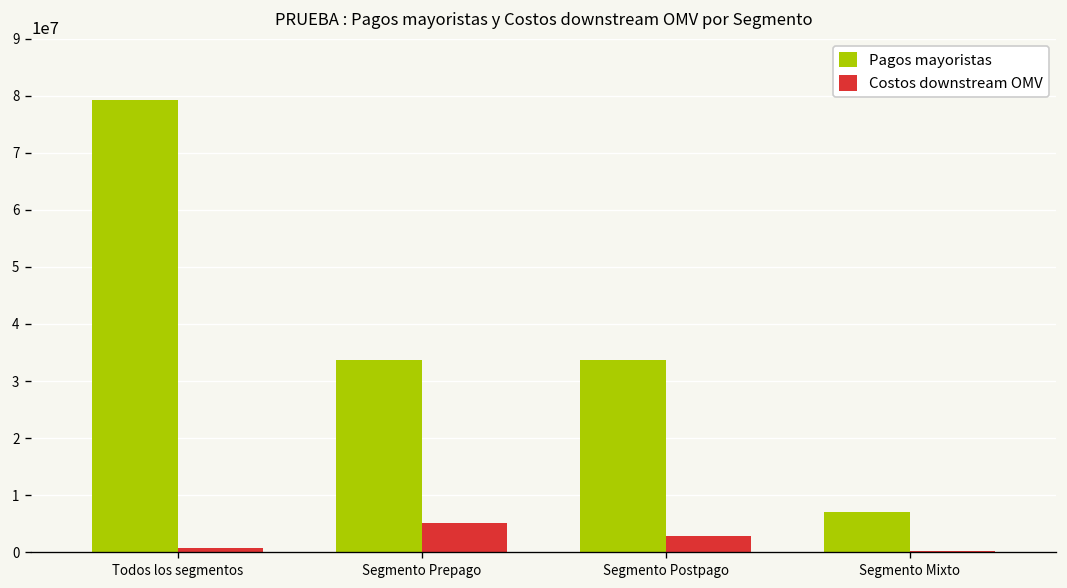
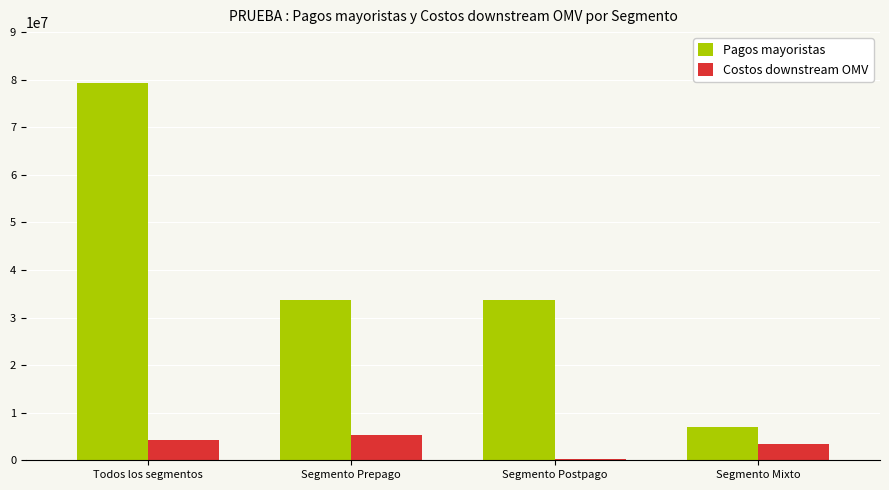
  {
    "Pagos mayoristas": {
      "Todos los segmentos": 79000000,
      "Segmento Prepago": 34000000,
      "Segmento Postpago": 34000000,
      "Segmento Mixto": 7000000
    },
    "Costos downstream OMV": {
-     "Todos los segmentos": 1000000,
+     "Todos los segmentos": 4000000,
      "Segmento Prepago": 5000000,
-     "Segmento Postpago": 3000000,
-     "Segmento Mixto": 0
+     "Segmento Postpago": 0,
+     "Segmento Mixto": 3000000
    }
  }
